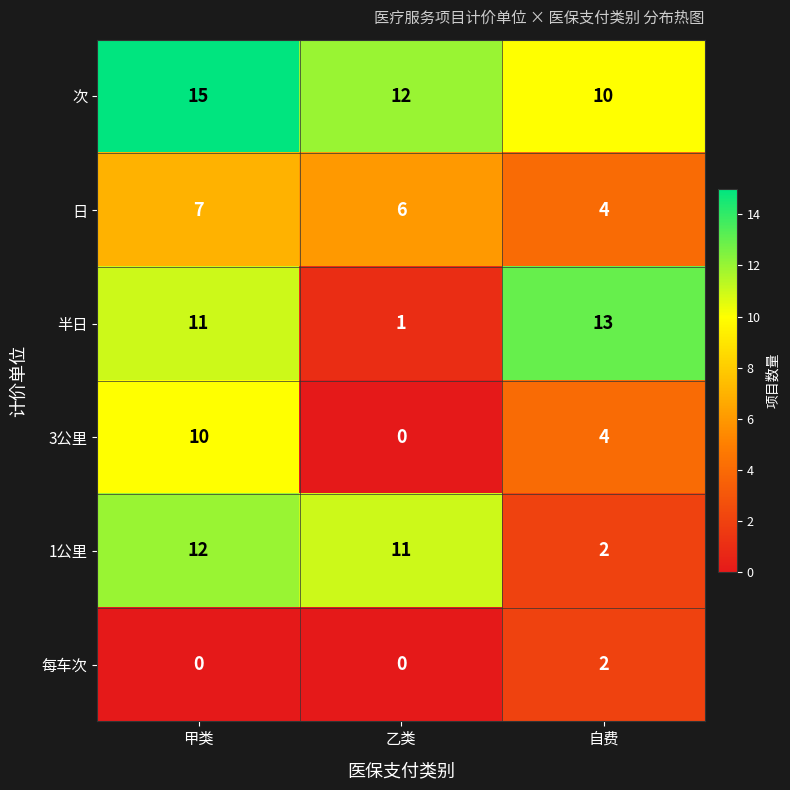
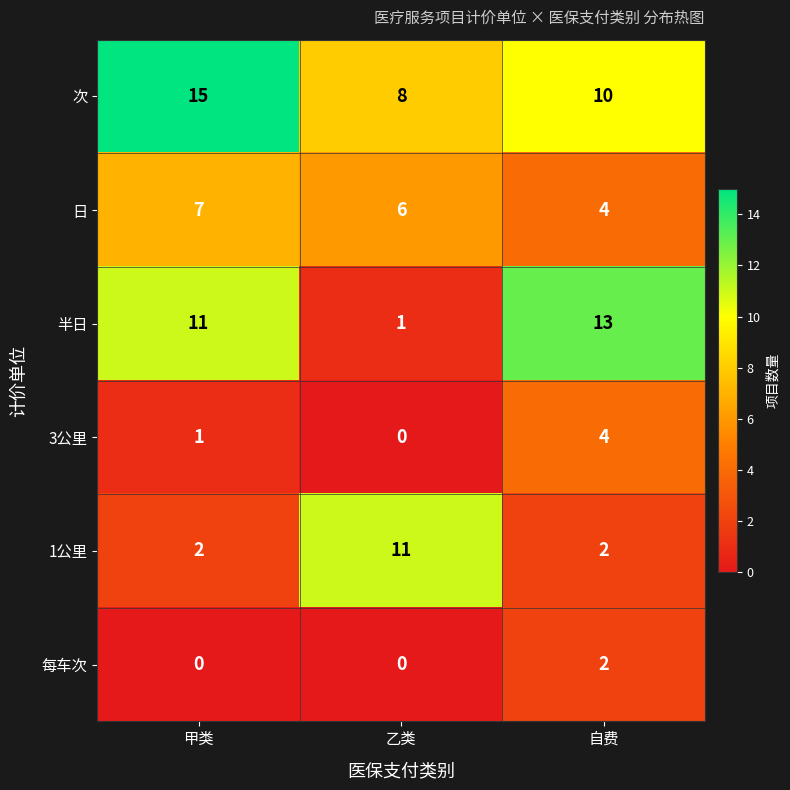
  {
    "次": {
      "甲类": 15,
-     "乙类": 12,
+     "乙类": 8,
      "自费": 10
    },
    "日": {
      "甲类": 7,
      "乙类": 6,
      "自费": 4
    },
    "半日": {
      "甲类": 11,
      "乙类": 1,
      "自费": 13
    },
    "3公里": {
-     "甲类": 10,
+     "甲类": 1,
      "乙类": 0,
      "自费": 4
    },
    "1公里": {
-     "甲类": 12,
+     "甲类": 2,
      "乙类": 11,
      "自费": 2
    },
    "每车次": {
      "甲类": 0,
      "乙类": 0,
      "自费": 2
    }
  }
